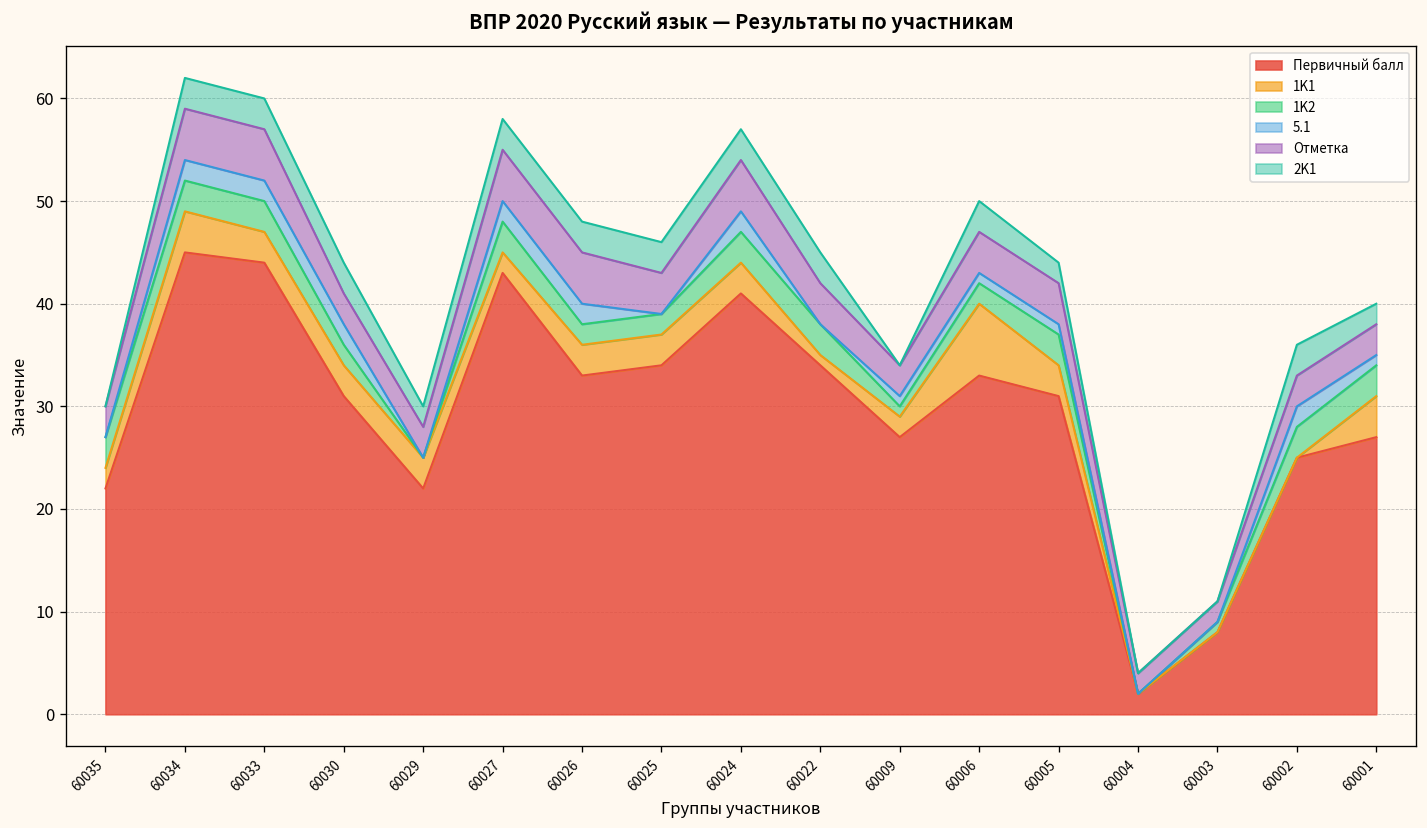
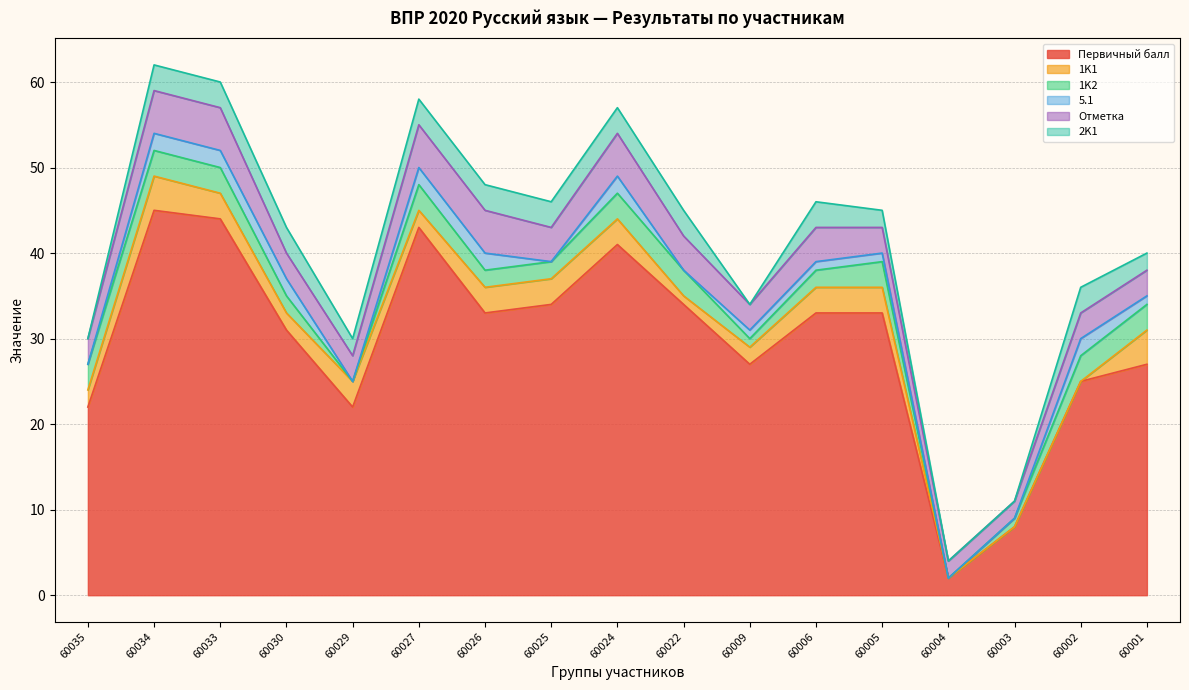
  {
    "Первичный балл": {
      "60035": 22,
      "60034": 45,
      "60033": 44,
      "60030": 31,
      "60029": 22,
      "60027": 43,
      "60026": 33,
      "60025": 34,
      "60024": 41,
      "60022": 34,
      "60009": 27,
      "60006": 33,
-     "60005": 31,
+     "60005": 33,
      "60001": 27
    },
    "1K1": {
      "60035": 2,
      "60034": 4,
      "60033": 3,
-     "60030": 3,
+     "60030": 2,
      "60027": 2,
      "60026": 3,
      "60025": 3,
      "60024": 3,
      "60022": 1,
      "60009": 2,
-     "60006": 7,
+     "60006": 3,
      "60005": 3,
      "60001": 4
    },
    "Отметка": {
      "60034": 5,
      "60033": 5,
      "60030": 3,
      "60029": 3,
      "60027": 5,
      "60026": 5,
      "60025": 4,
      "60024": 5,
      "60022": 4,
      "60006": 4,
-     "60005": 4,
+     "60005": 3,
      "60002": 3,
      "60001": 3
    }
  }
